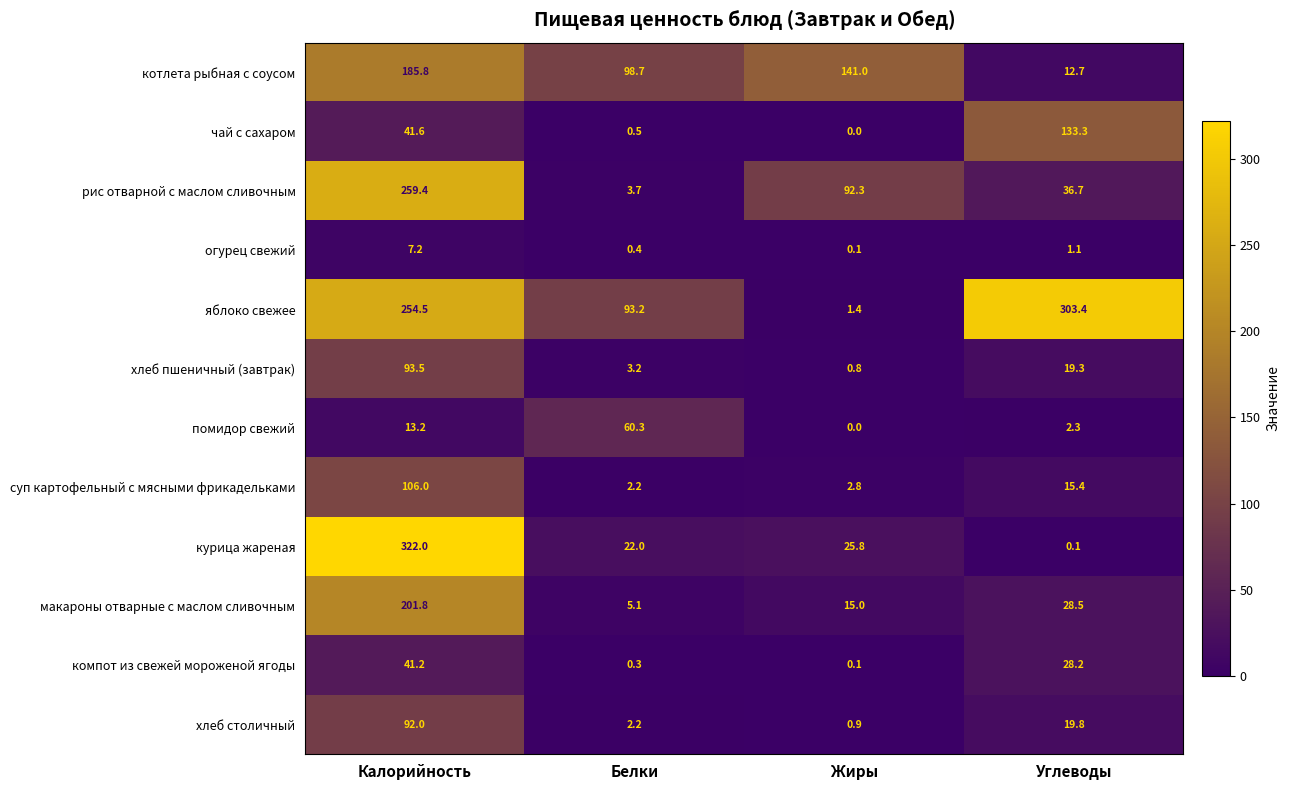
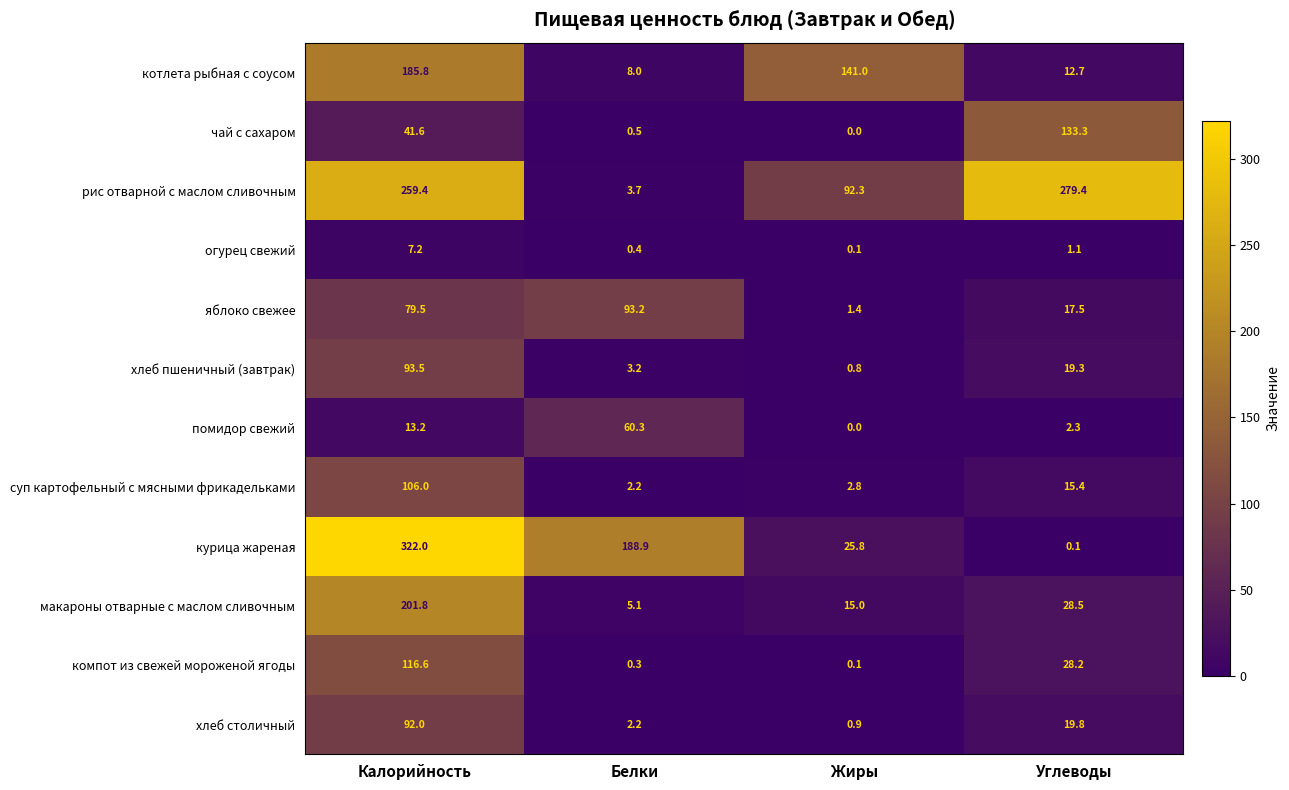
  {
    "котлета рыбная с соусом": {
      "Калорийность": 185.8,
-     "Белки": 98.7,
+     "Белки": 8.0,
      "Жиры": 141.0,
      "Углеводы": 12.7
    },
    "чай с сахаром": {
      "Калорийность": 41.6,
      "Белки": 0.5,
      "Жиры": 0.0,
      "Углеводы": 133.3
    },
    "рис отварной с маслом сливочным": {
      "Калорийность": 259.4,
      "Белки": 3.7,
      "Жиры": 92.3,
-     "Углеводы": 36.7
+     "Углеводы": 279.4
    },
    "огурец свежий": {
      "Калорийность": 7.2,
      "Белки": 0.4,
      "Жиры": 0.1,
      "Углеводы": 1.1
    },
    "яблоко свежее": {
-     "Калорийность": 254.5,
+     "Калорийность": 79.5,
      "Белки": 93.2,
      "Жиры": 1.4,
-     "Углеводы": 303.4
+     "Углеводы": 17.5
    },
    "хлеб пшеничный (завтрак)": {
      "Калорийность": 93.5,
      "Белки": 3.2,
      "Жиры": 0.8,
      "Углеводы": 19.3
    },
    "помидор свежий": {
      "Калорийность": 13.2,
      "Белки": 60.3,
      "Жиры": 0.0,
      "Углеводы": 2.3
    },
    "суп картофельный с мясными фрикадельками": {
      "Калорийность": 106.0,
      "Белки": 2.2,
      "Жиры": 2.8,
      "Углеводы": 15.4
    },
    "курица жареная": {
      "Калорийность": 322.0,
-     "Белки": 22.0,
+     "Белки": 188.9,
      "Жиры": 25.8,
      "Углеводы": 0.1
    },
    "макароны отварные с маслом сливочным": {
      "Калорийность": 201.8,
      "Белки": 5.1,
      "Жиры": 15.0,
      "Углеводы": 28.5
    },
    "компот из свежей мороженой ягоды": {
-     "Калорийность": 41.2,
+     "Калорийность": 116.6,
      "Белки": 0.3,
      "Жиры": 0.1,
      "Углеводы": 28.2
    },
    "хлеб столичный": {
      "Калорийность": 92.0,
      "Белки": 2.2,
      "Жиры": 0.9,
      "Углеводы": 19.8
    }
  }
